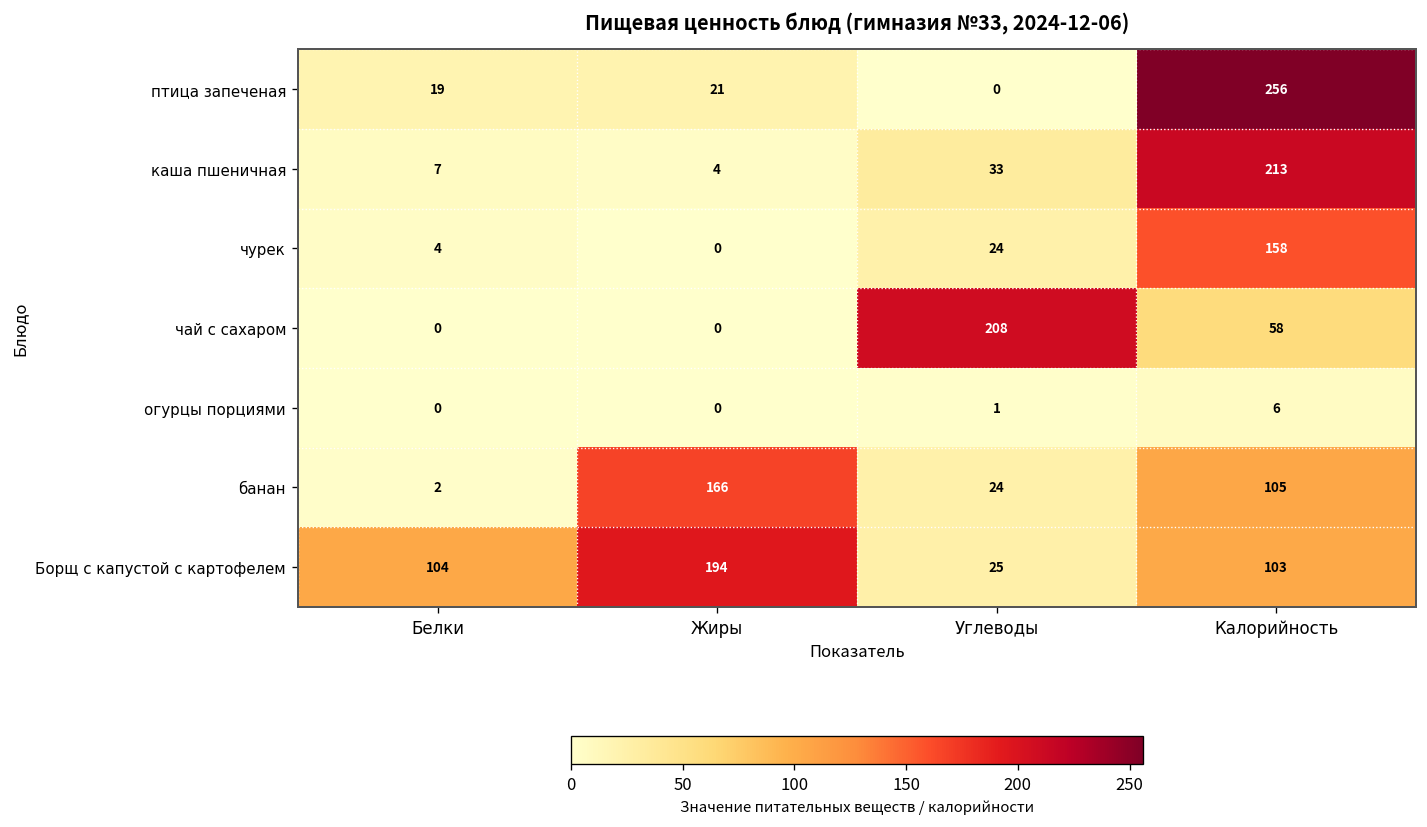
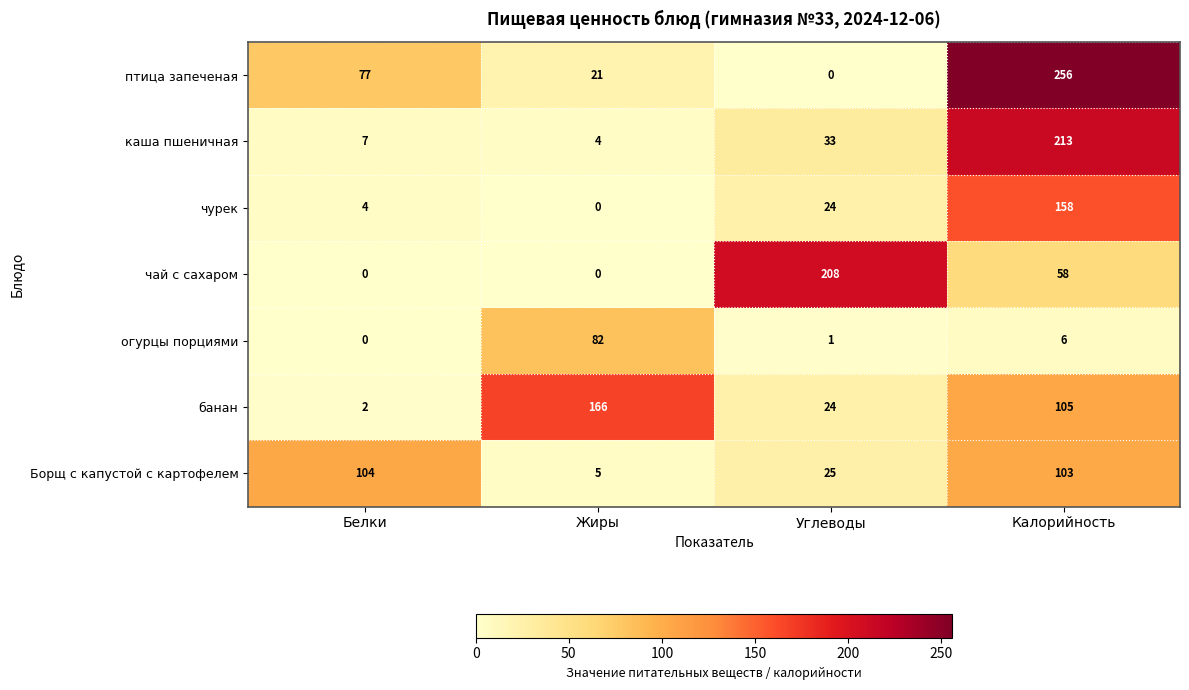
  {
    "птица запеченая": {
-     "Белки": 19,
+     "Белки": 77,
      "Жиры": 21,
      "Углеводы": 0,
      "Калорийность": 256
    },
    "каша пшеничная": {
      "Белки": 7,
      "Жиры": 4,
      "Углеводы": 33,
      "Калорийность": 213
    },
    "чурек": {
      "Белки": 4,
      "Жиры": 0,
      "Углеводы": 24,
      "Калорийность": 158
    },
    "чай с сахаром": {
      "Белки": 0,
      "Жиры": 0,
      "Углеводы": 208,
      "Калорийность": 58
    },
    "огурцы порциями": {
      "Белки": 0,
-     "Жиры": 0,
+     "Жиры": 82,
      "Углеводы": 1,
      "Калорийность": 6
    },
    "банан": {
      "Белки": 2,
      "Жиры": 166,
      "Углеводы": 24,
      "Калорийность": 105
    },
    "Борщ с капустой с картофелем": {
      "Белки": 104,
-     "Жиры": 194,
+     "Жиры": 5,
      "Углеводы": 25,
      "Калорийность": 103
    }
  }
